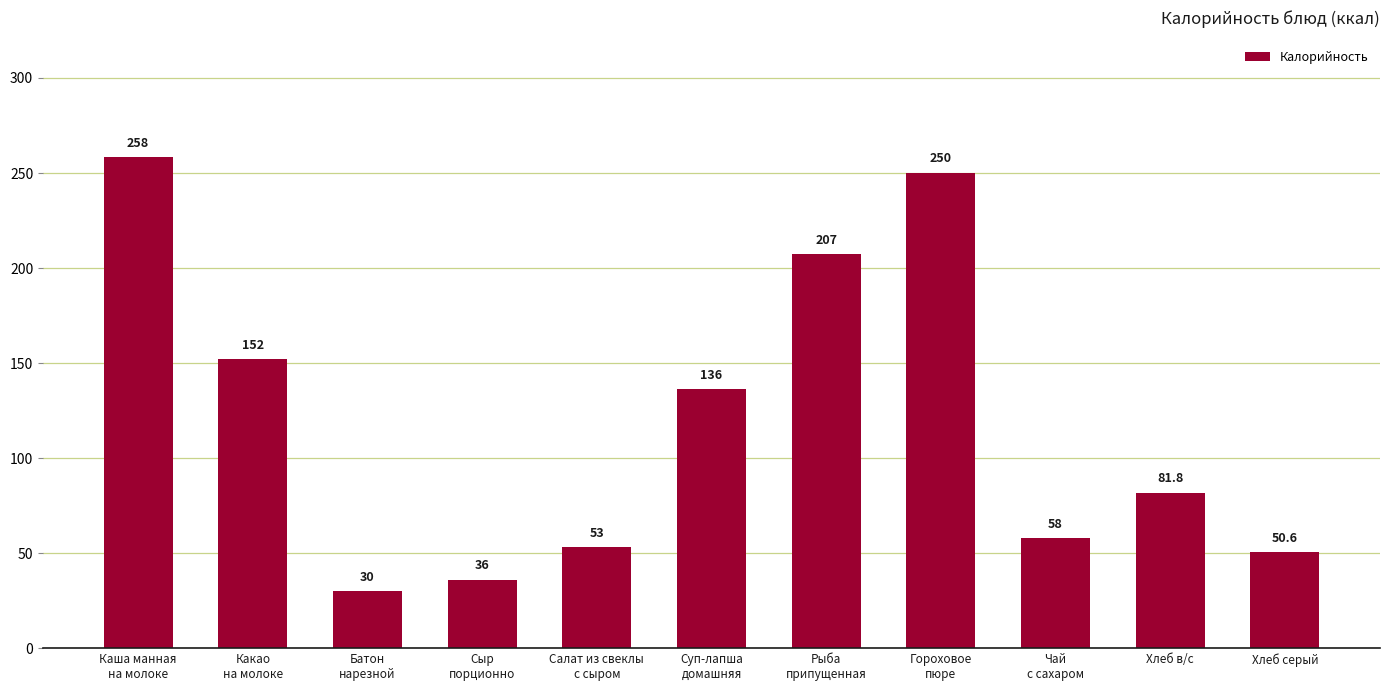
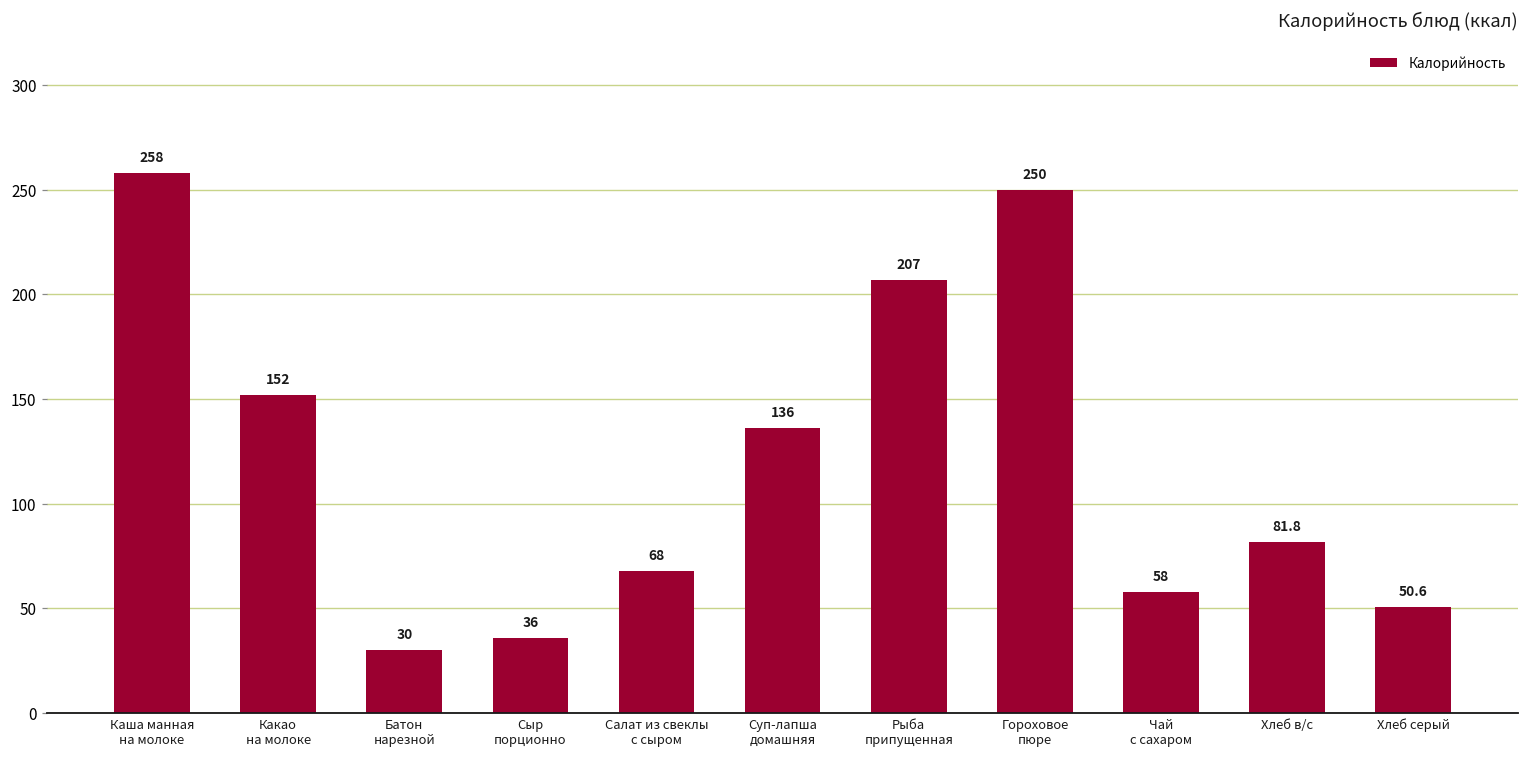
  {
    "Каша манная на молоке": 258,
    "Какао на молоке": 152,
    "Батон нарезной": 30,
    "Сыр порционно": 36,
-   "Салат из свеклы с сыром": 53,
+   "Салат из свеклы с сыром": 68,
    "Суп-лапша домашняя": 136,
    "Рыба припущенная": 207,
    "Гороховое пюре": 250,
    "Чай с сахаром": 58,
    "Хлеб в/с": 81.8,
    "Хлеб серый": 50.6
  }
